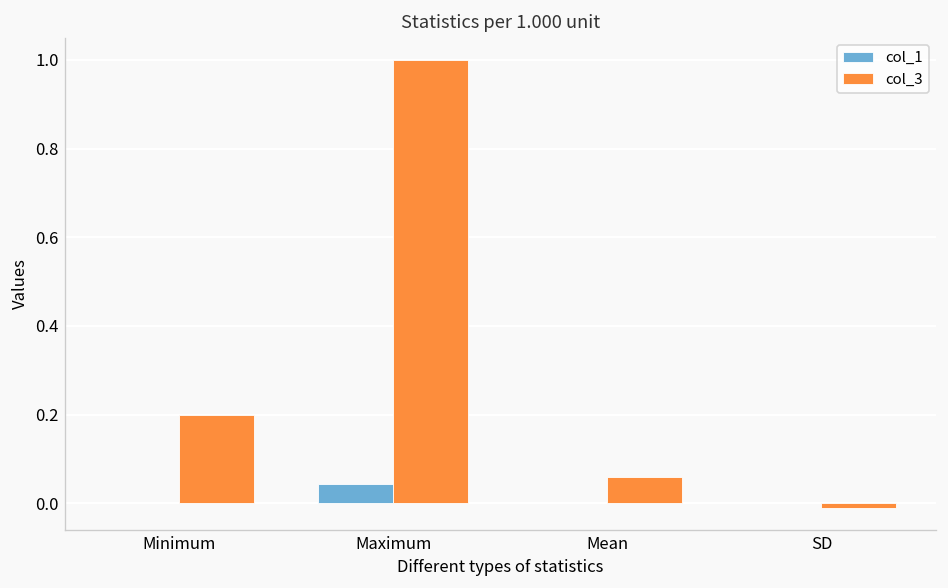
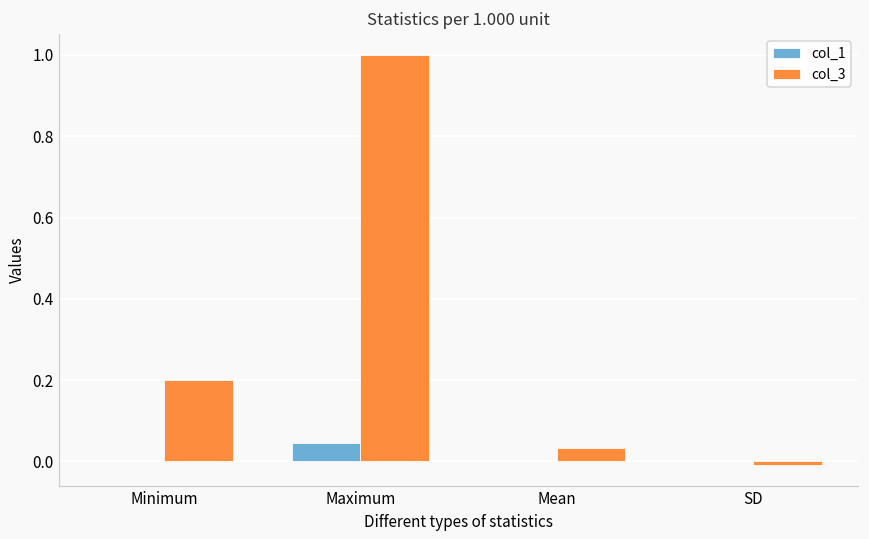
  {
    "col_1": {
      "Maximum": 0.04
    },
    "col_3": {
      "Minimum": 0.20,
      "Maximum": 1.00,
-     "Mean": 0.06,
+     "Mean": 0.03,
      "SD": -0.01
    }
  }
